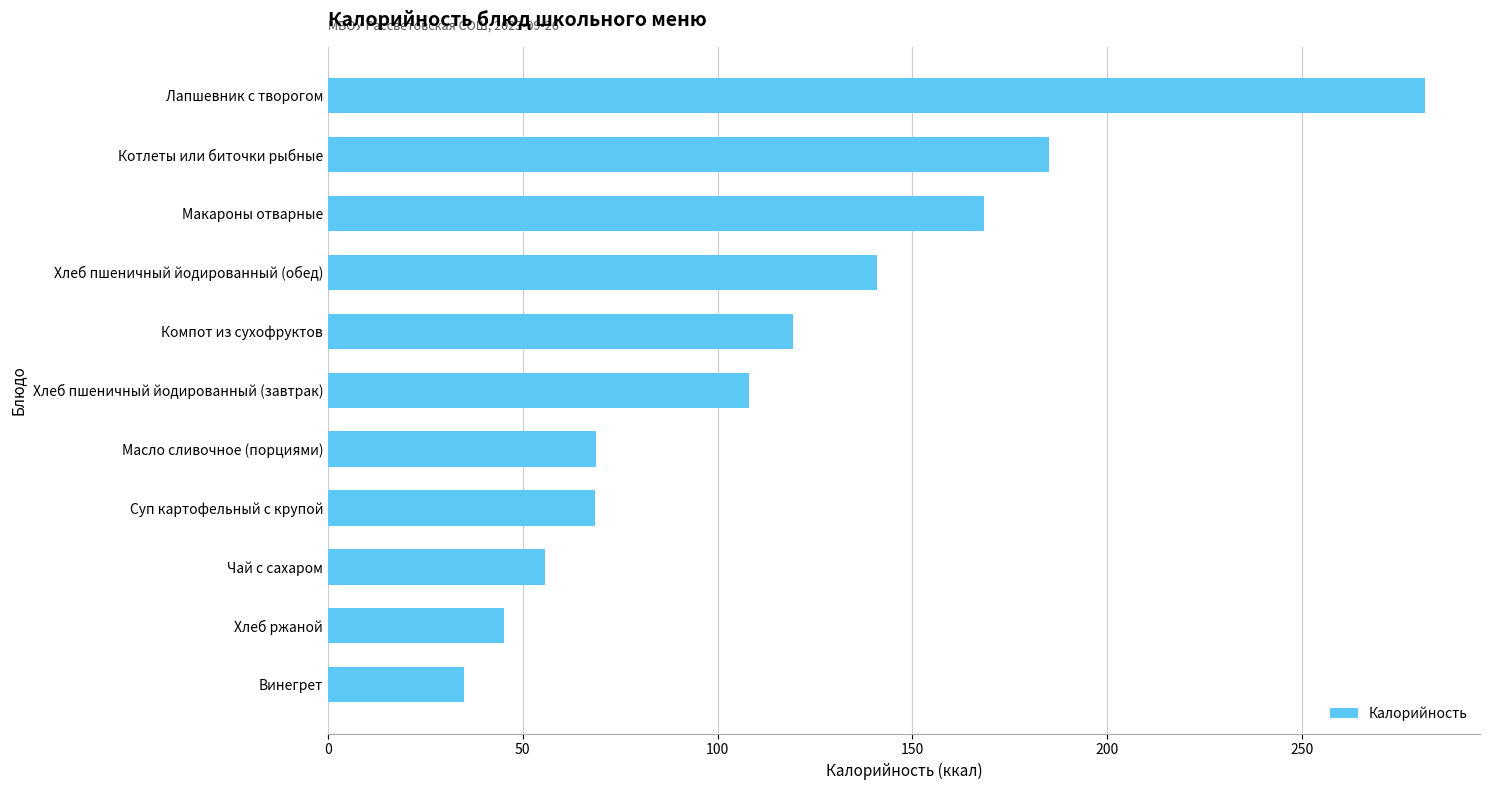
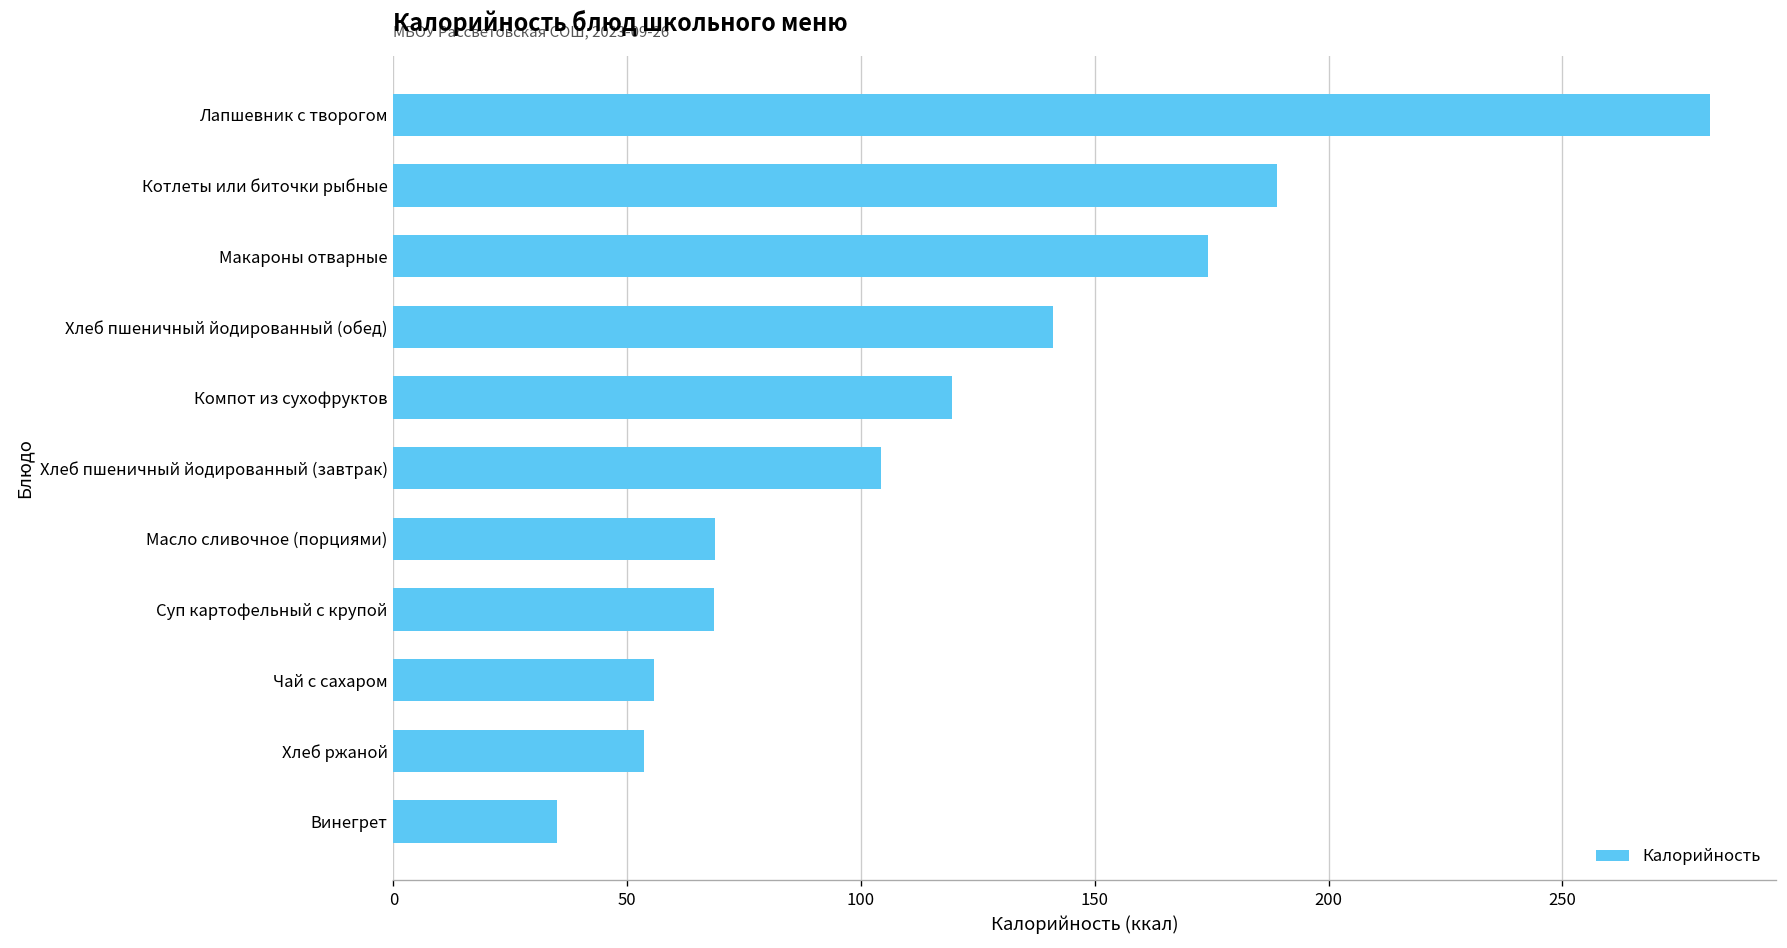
  {
    "Лапшевник с творогом": 282,
-   "Котлеты или биточки рыбные": 185,
-   "Макароны отварные": 168,
+   "Котлеты или биточки рыбные": 189,
+   "Макароны отварные": 174,
    "Хлеб пшеничный йодированный (обед)": 141,
    "Компот из сухофруктов": 119,
-   "Хлеб пшеничный йодированный (завтрак)": 108,
+   "Хлеб пшеничный йодированный (завтрак)": 104,
    "Масло сливочное (порциями)": 69,
    "Суп картофельный с крупой": 69,
    "Чай с сахаром": 56,
-   "Хлеб ржаной": 45,
+   "Хлеб ржаной": 54,
    "Винегрет": 35
  }
